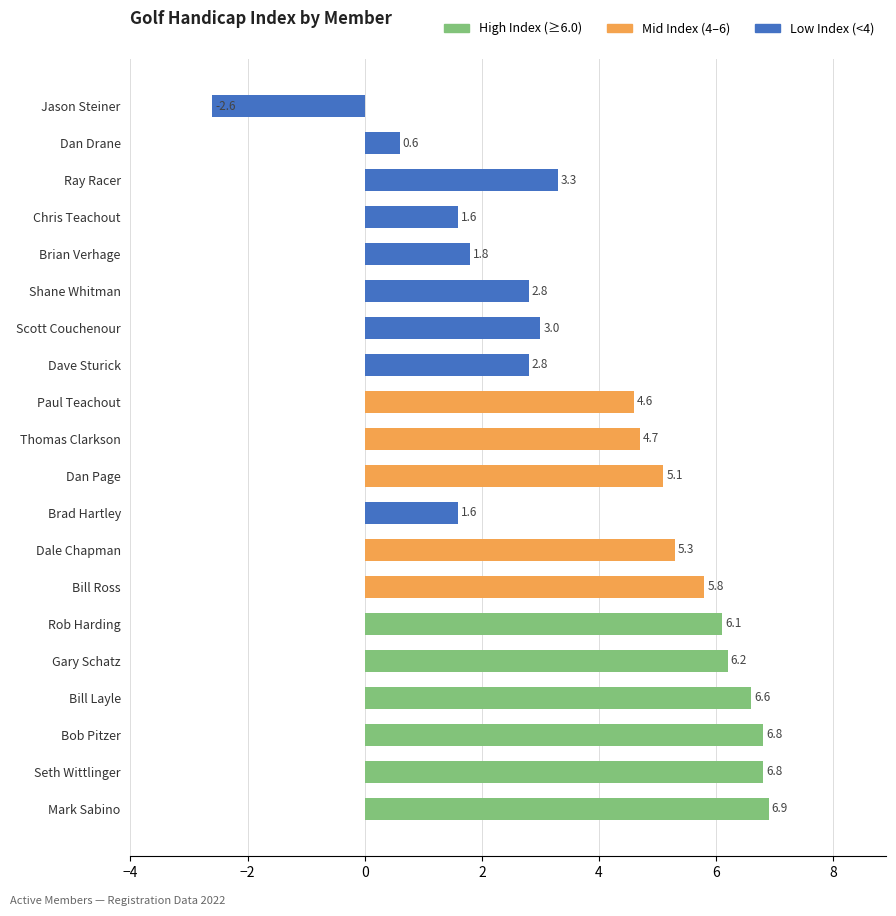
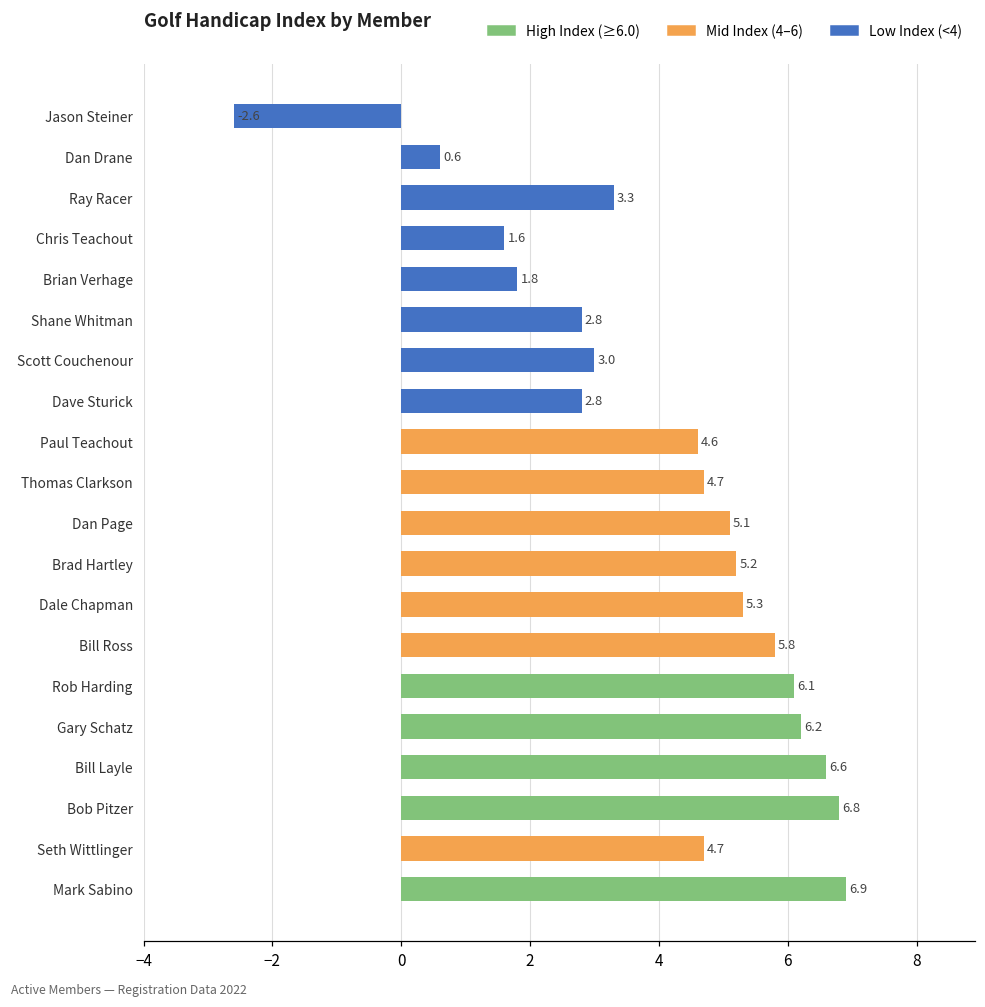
  {
    "Jason Steiner": -2.6,
    "Dan Drane": 0.6,
    "Ray Racer": 3.3,
    "Chris Teachout": 1.6,
    "Brian Verhage": 1.8,
    "Shane Whitman": 2.8,
    "Scott Couchenour": 3.0,
    "Dave Sturick": 2.8,
    "Paul Teachout": 4.6,
    "Thomas Clarkson": 4.7,
    "Dan Page": 5.1,
-   "Brad Hartley": 1.6,
+   "Brad Hartley": 5.2,
    "Dale Chapman": 5.3,
    "Bill Ross": 5.8,
    "Rob Harding": 6.1,
    "Gary Schatz": 6.2,
    "Bill Layle": 6.6,
    "Bob Pitzer": 6.8,
-   "Seth Wittlinger": 6.8,
+   "Seth Wittlinger": 4.7,
    "Mark Sabino": 6.9
  }
